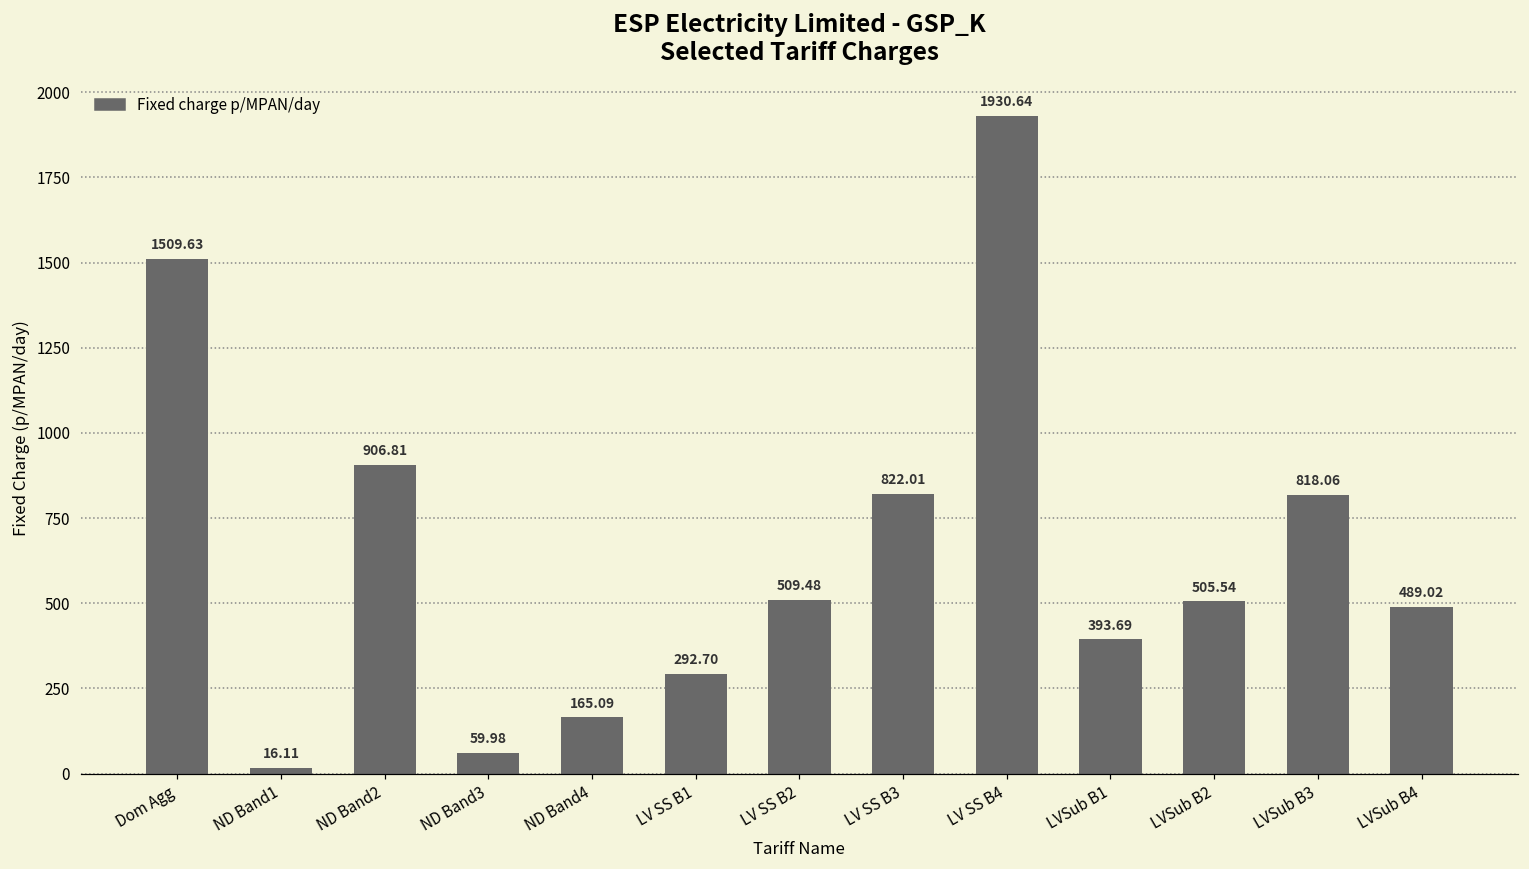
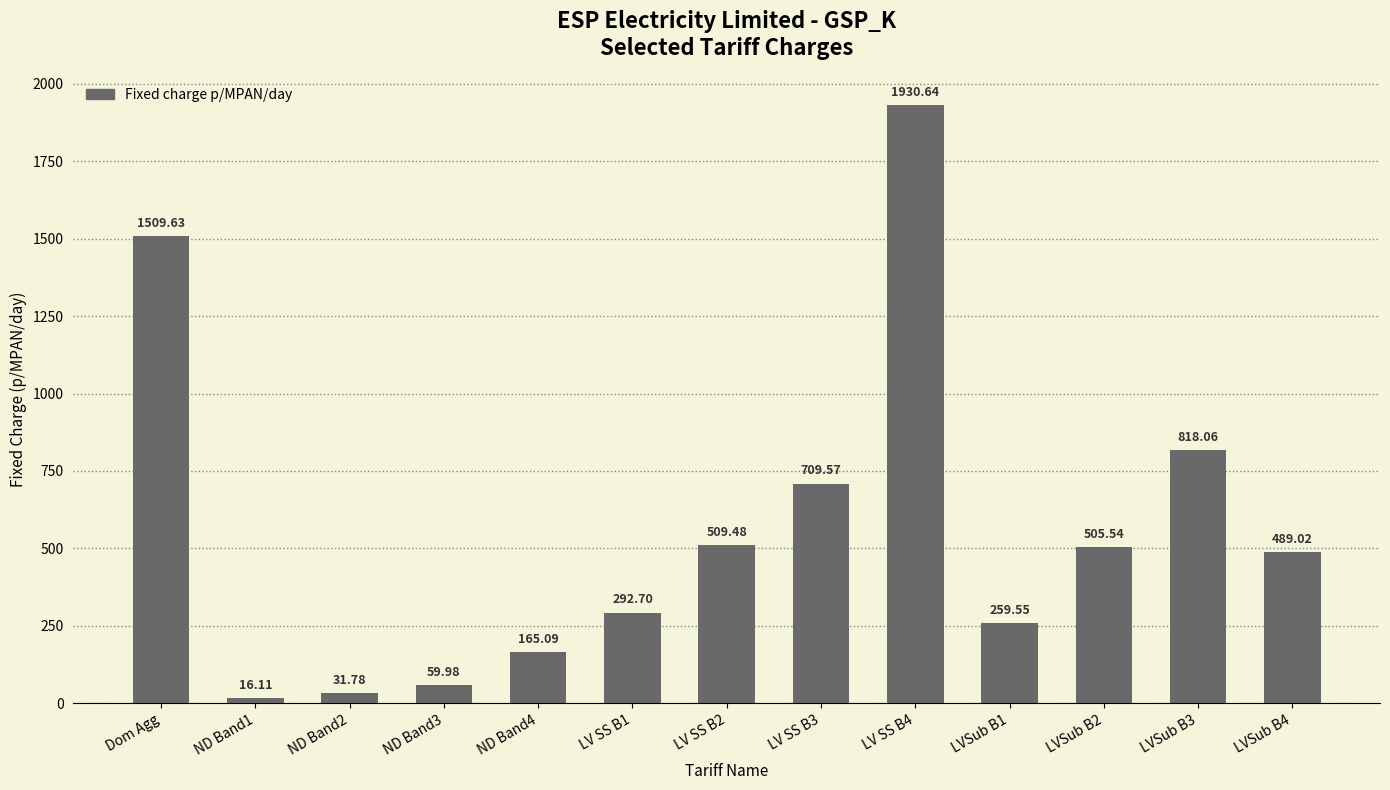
  {
    "Dom Agg": 1509.63,
    "ND Band1": 16.11,
-   "ND Band2": 906.81,
+   "ND Band2": 31.78,
    "ND Band3": 59.98,
    "ND Band4": 165.09,
    "LV SS B1": 292.70,
    "LV SS B2": 509.48,
-   "LV SS B3": 822.01,
+   "LV SS B3": 709.57,
    "LV SS B4": 1930.64,
-   "LVSub B1": 393.69,
+   "LVSub B1": 259.55,
    "LVSub B2": 505.54,
    "LVSub B3": 818.06,
    "LVSub B4": 489.02
  }
